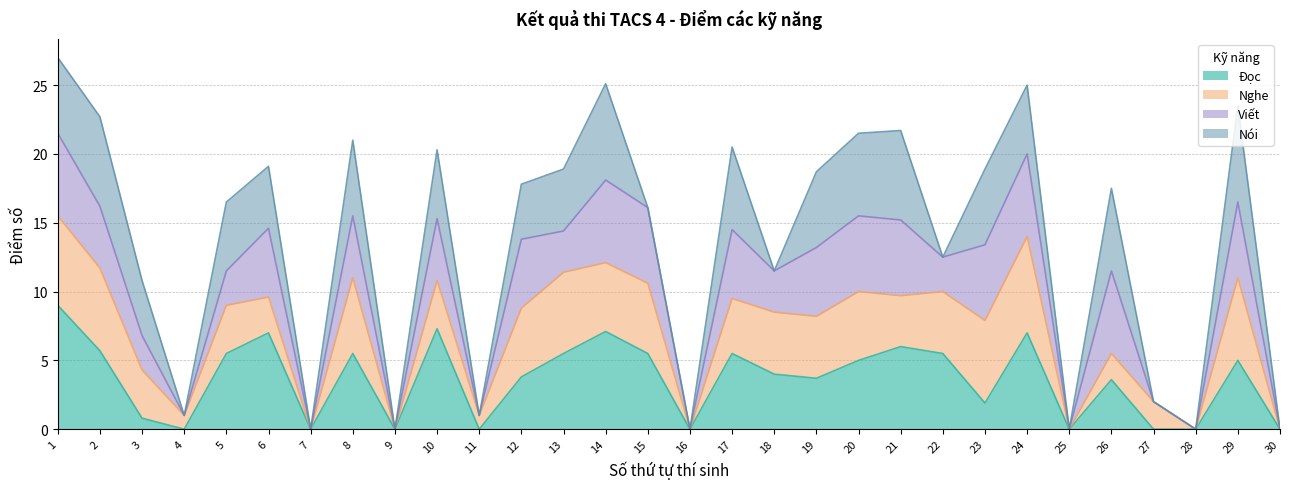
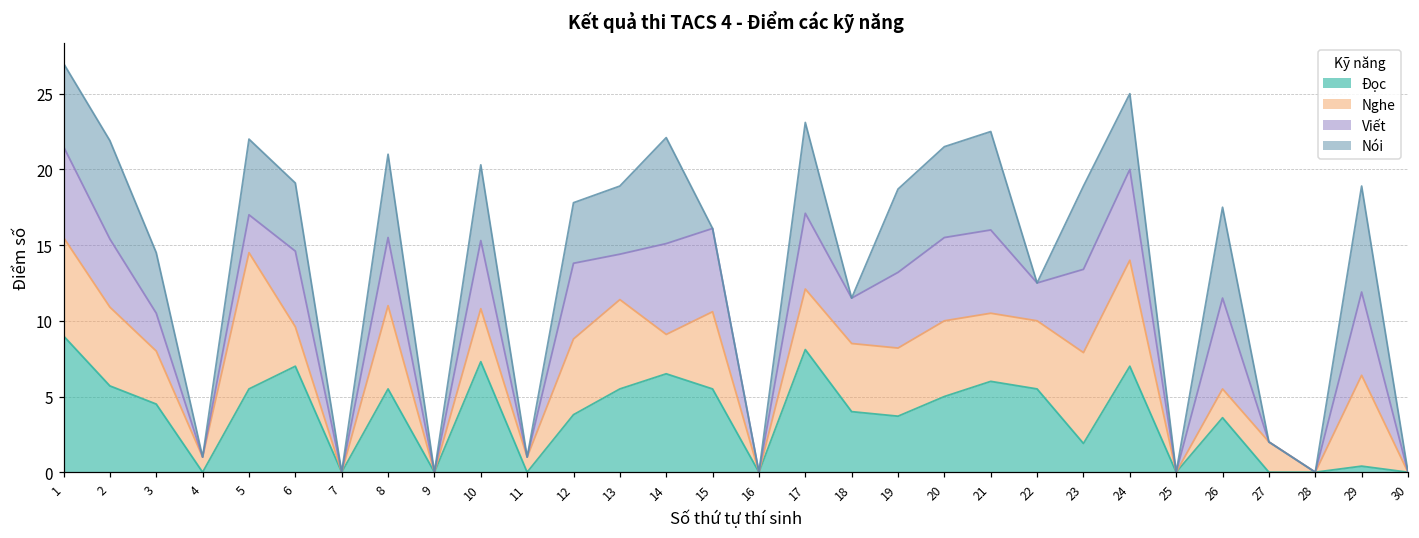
  {
    "Đọc": {
      "1": 9.0,
      "2": 5.7,
-     "3": 0.8,
+     "3": 4.5,
      "4": 0.0,
      "5": 5.5,
      "6": 7.0,
      "8": 5.5,
      "10": 7.3,
      "11": 0.0,
      "12": 3.8,
      "13": 5.5,
-     "14": 7.1,
+     "14": 6.5,
      "15": 5.5,
-     "17": 5.5,
+     "17": 8.1,
      "18": 4.0,
      "19": 3.7,
      "20": 5.0,
      "21": 6.0,
      "22": 5.5,
      "23": 1.9,
      "24": 7.0,
      "26": 3.6,
      "27": 0.0,
-     "29": 5.0
+     "29": 0.4
    },
    "Nghe": {
      "1": 6.5,
-     "2": 6.0,
+     "2": 5.2,
      "3": 3.5,
-     "5": 3.5,
+     "5": 9.0,
      "6": 2.6,
      "8": 5.5,
      "10": 3.5,
      "12": 5.0,
      "13": 5.9,
-     "14": 5.0,
+     "14": 2.6,
      "15": 5.1,
      "17": 4.0,
      "18": 4.5,
      "19": 4.5,
      "20": 5.0,
-     "21": 3.7,
+     "21": 4.5,
      "22": 4.5,
      "23": 6.0,
      "24": 7.0,
      "26": 1.9,
      "29": 6.0
    }
  }
